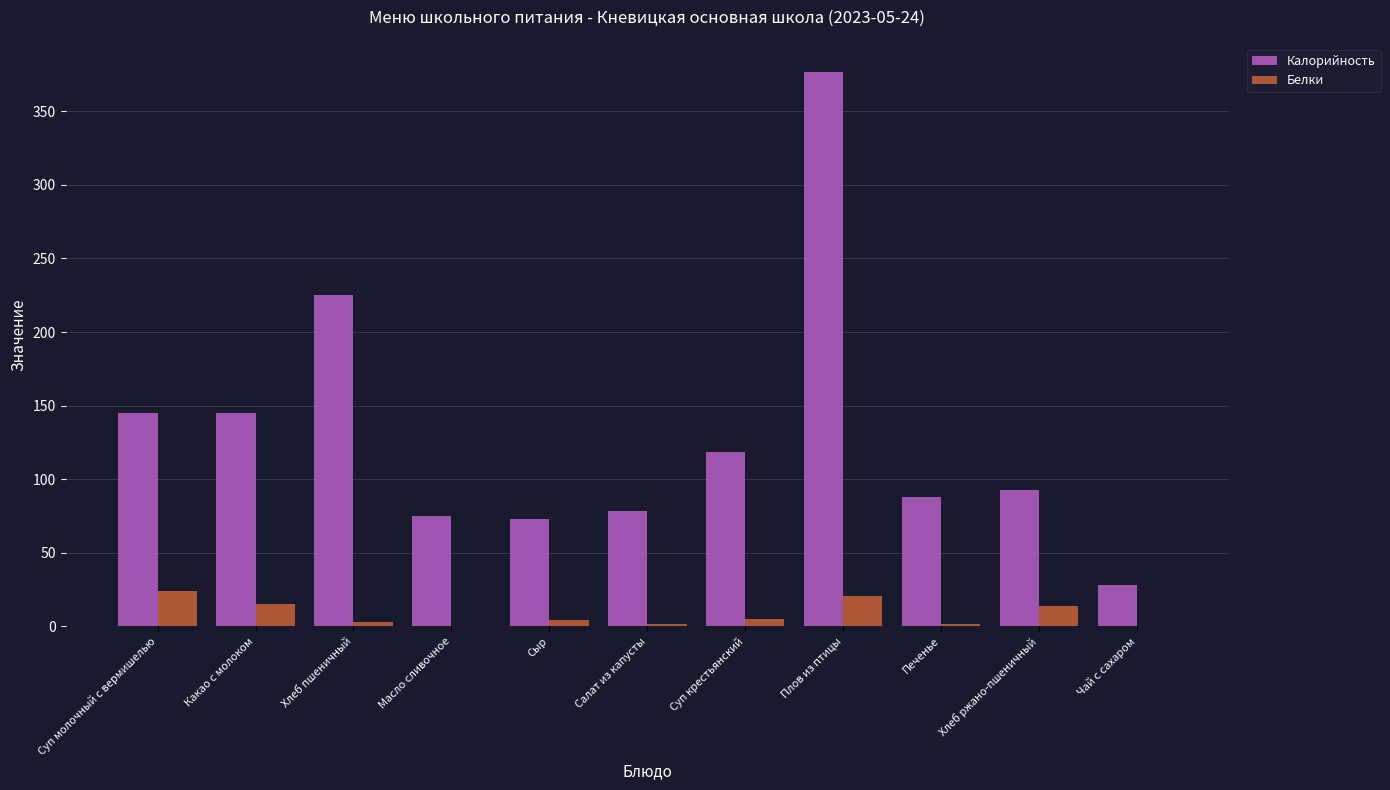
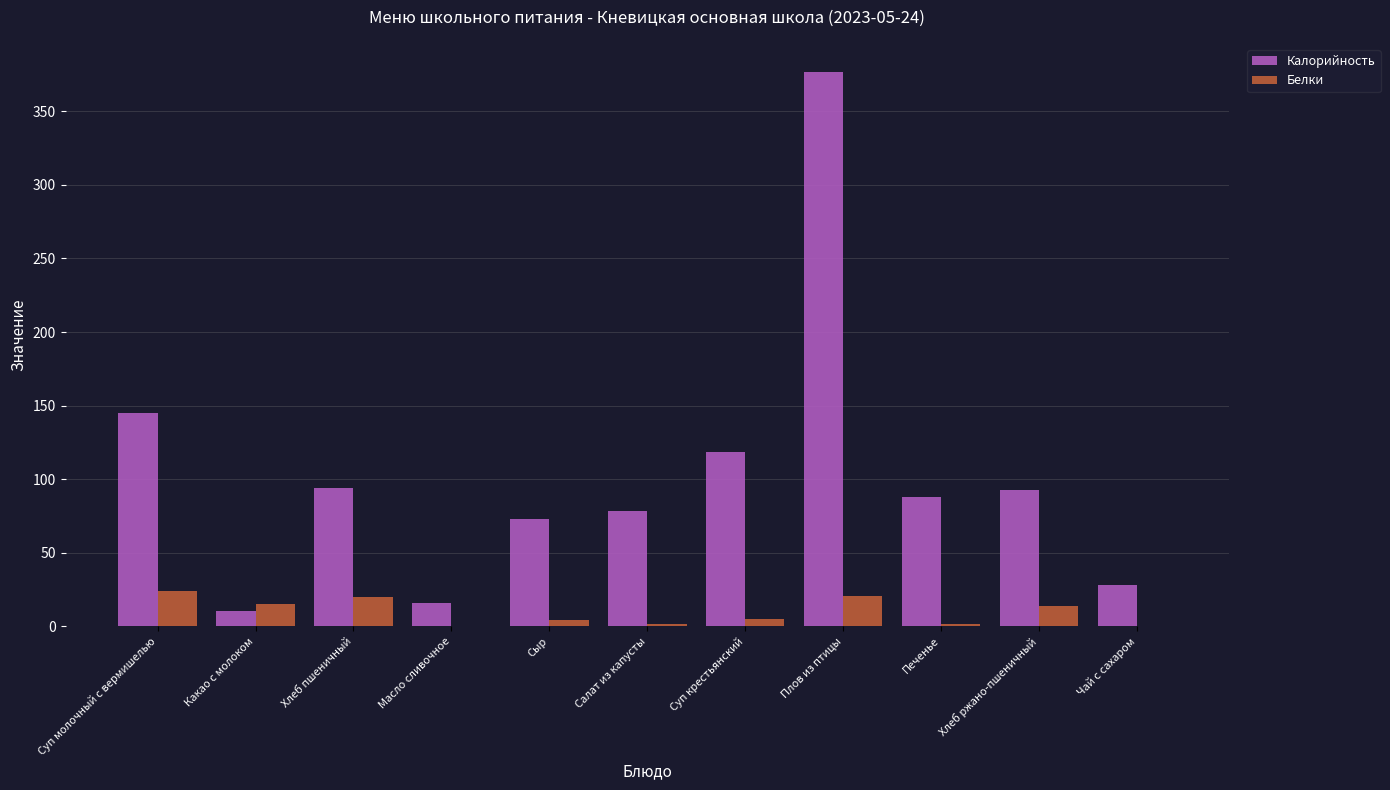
  {
    "Калорийность": {
      "Суп молочный с вермишелью": 145,
-     "Какао с молоком": 145,
-     "Хлеб пшеничный": 225,
-     "Масло сливочное": 75,
+     "Какао с молоком": 11,
+     "Хлеб пшеничный": 94,
+     "Масло сливочное": 16,
      "Сыр": 73,
      "Салат из капусты": 79,
      "Суп крестьянский": 119,
      "Плов из птицы": 377,
      "Печенье": 88,
      "Хлеб ржано-пшеничный": 93,
      "Чай с сахаром": 28
    },
    "Белки": {
      "Суп молочный с вермишелью": 24,
      "Какао с молоком": 15,
-     "Хлеб пшеничный": 3,
+     "Хлеб пшеничный": 20,
      "Масло сливочное": 0,
      "Сыр": 5,
      "Суп крестьянский": 5,
      "Плов из птицы": 20,
      "Хлеб ржано-пшеничный": 14
    }
  }
